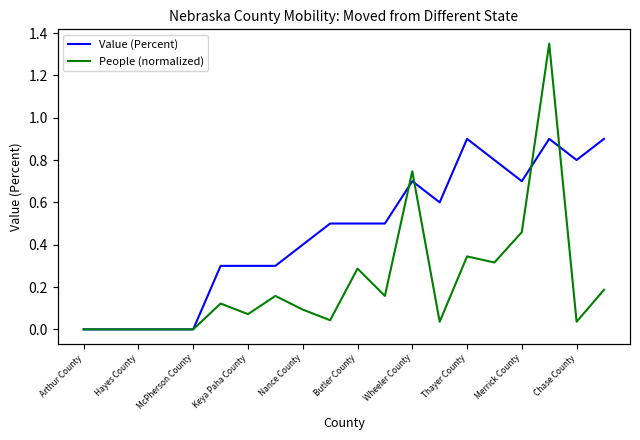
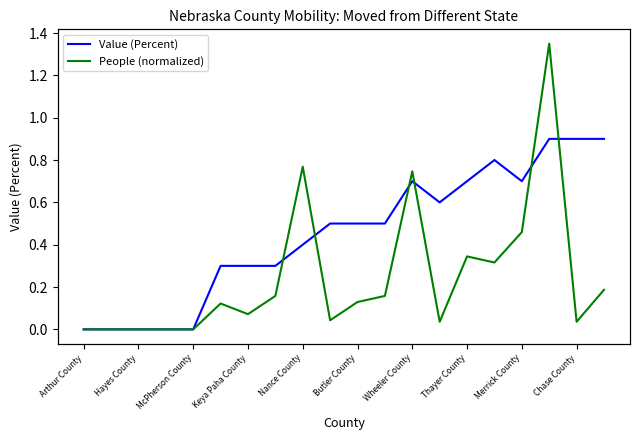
  {
    "Value (Percent)": {
      "Keya Paha County": 0.3,
      "Nance County": 0.4,
      "Butler County": 0.5,
      "Wheeler County": 0.7,
-     "Thayer County": 0.9,
+     "Thayer County": 0.7,
      "Merrick County": 0.7,
-     "Chase County": 0.8
+     "Chase County": 0.9
    },
    "People (normalized)": {
      "Keya Paha County": 0.07,
-     "Nance County": 0.09,
-     "Butler County": 0.29,
+     "Nance County": 0.77,
+     "Butler County": 0.13,
      "Wheeler County": 0.75,
      "Thayer County": 0.34,
      "Merrick County": 0.46,
      "Chase County": 0.04
    }
  }
